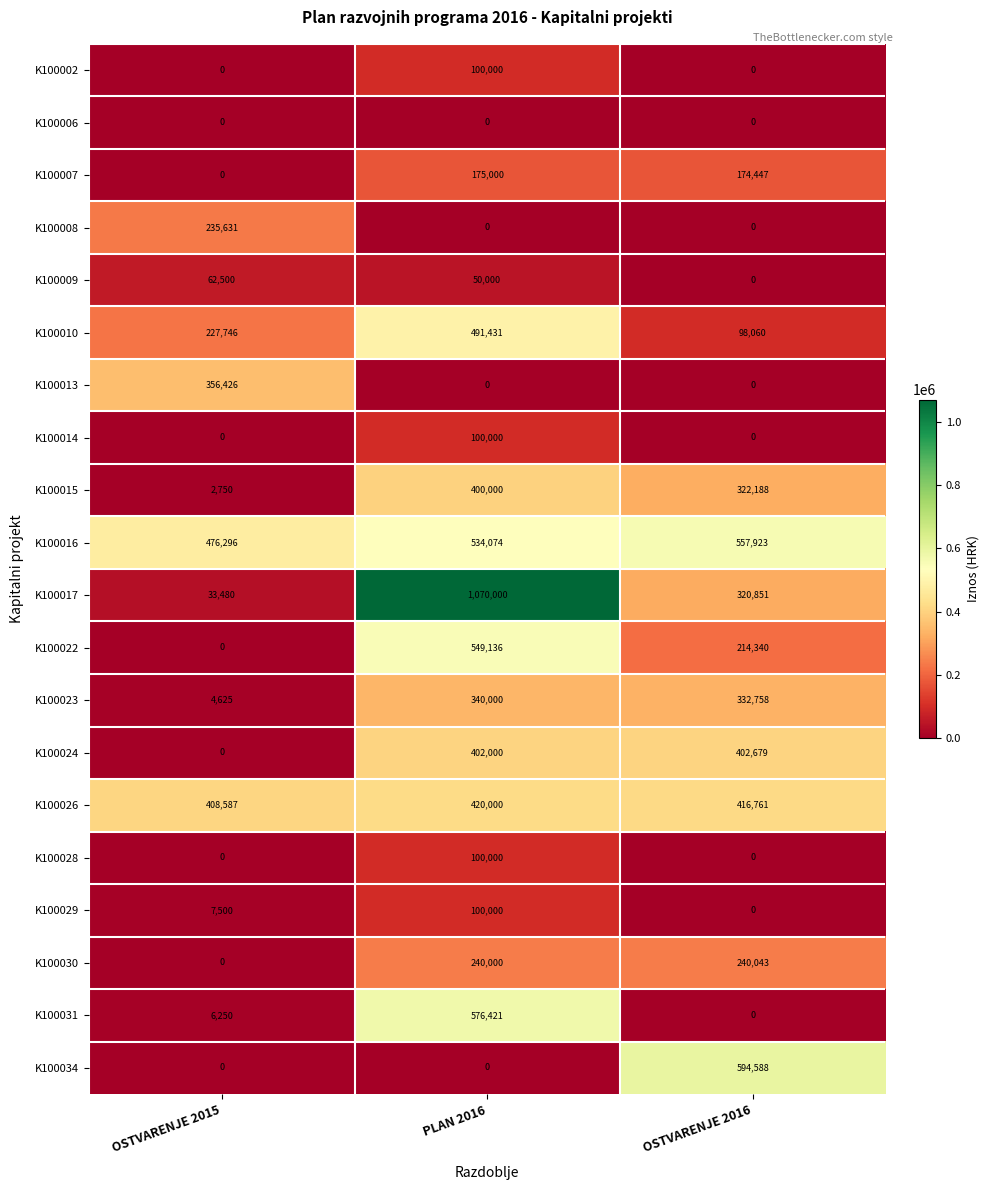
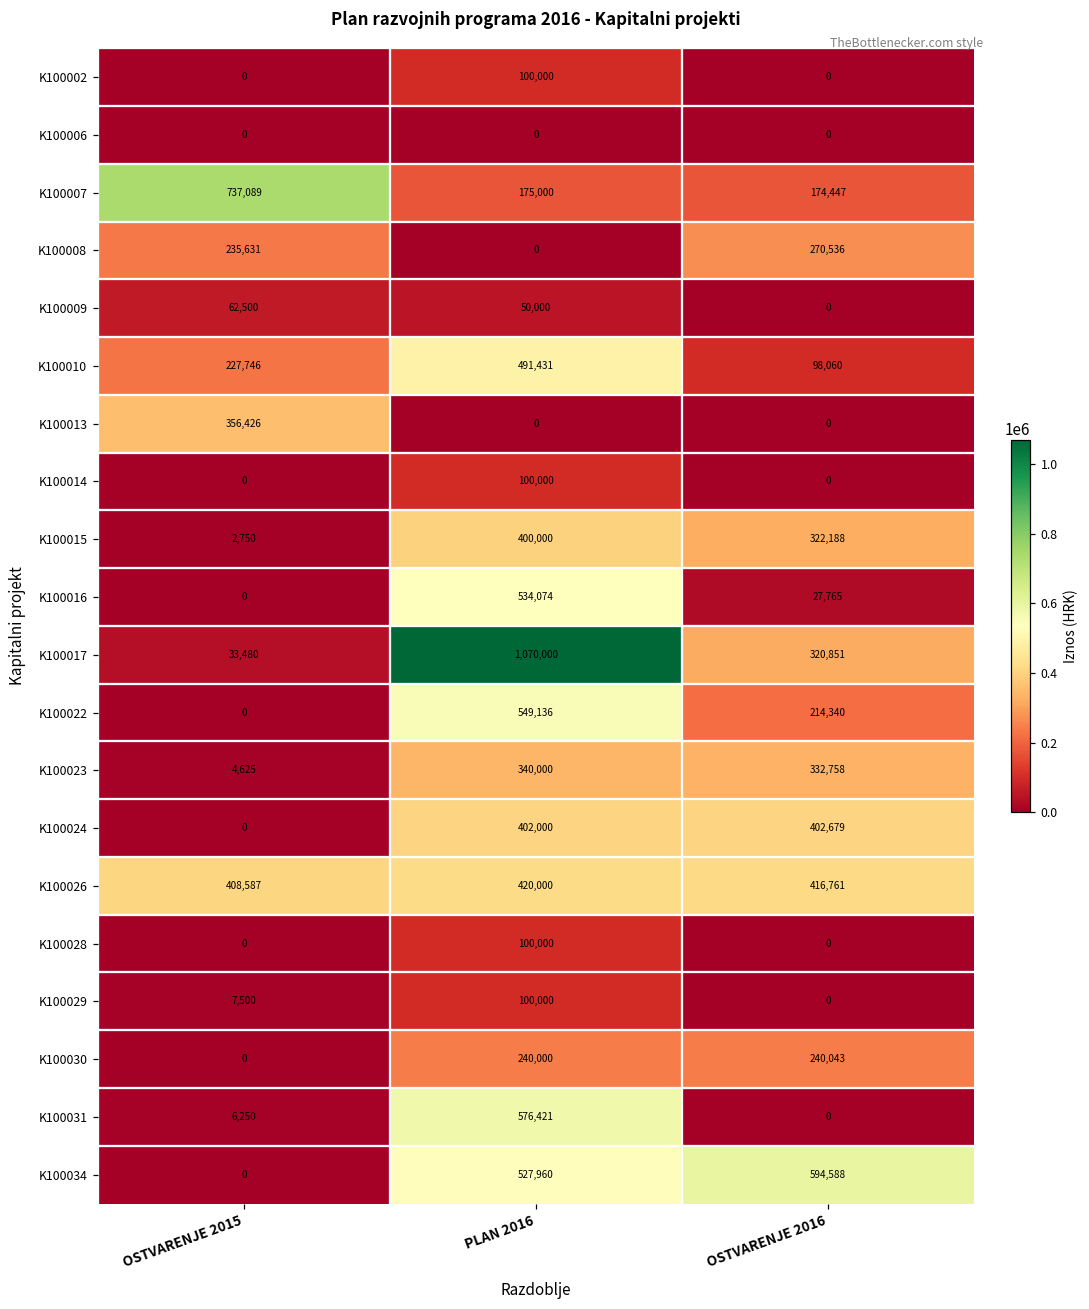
  {
    "K100002": {
      "OSTVARENJE 2015": "0",
      "PLAN 2016": "100,000",
      "OSTVARENJE 2016": "0"
    },
    "K100006": {
      "OSTVARENJE 2015": "0",
      "PLAN 2016": "0",
      "OSTVARENJE 2016": "0"
    },
    "K100007": {
-     "OSTVARENJE 2015": "0",
+     "OSTVARENJE 2015": "737,089",
      "PLAN 2016": "175,000",
      "OSTVARENJE 2016": "174,447"
    },
    "K100008": {
      "OSTVARENJE 2015": "235,631",
      "PLAN 2016": "0",
-     "OSTVARENJE 2016": "0"
+     "OSTVARENJE 2016": "270,536"
    },
    "K100009": {
      "OSTVARENJE 2015": "62,500",
      "PLAN 2016": "50,000",
      "OSTVARENJE 2016": "0"
    },
    "K100010": {
      "OSTVARENJE 2015": "227,746",
      "PLAN 2016": "491,431",
      "OSTVARENJE 2016": "98,060"
    },
    "K100013": {
      "OSTVARENJE 2015": "356,426",
      "PLAN 2016": "0",
      "OSTVARENJE 2016": "0"
    },
    "K100014": {
      "OSTVARENJE 2015": "0",
      "PLAN 2016": "100,000",
      "OSTVARENJE 2016": "0"
    },
    "K100015": {
      "OSTVARENJE 2015": "2,750",
      "PLAN 2016": "400,000",
      "OSTVARENJE 2016": "322,188"
    },
    "K100016": {
-     "OSTVARENJE 2015": "476,296",
+     "OSTVARENJE 2015": "0",
      "PLAN 2016": "534,074",
-     "OSTVARENJE 2016": "557,923"
+     "OSTVARENJE 2016": "27,765"
    },
    "K100017": {
      "OSTVARENJE 2015": "33,480",
      "PLAN 2016": "1,070,000",
      "OSTVARENJE 2016": "320,851"
    },
    "K100022": {
      "OSTVARENJE 2015": "0",
      "PLAN 2016": "549,136",
      "OSTVARENJE 2016": "214,340"
    },
    "K100023": {
      "OSTVARENJE 2015": "4,625",
      "PLAN 2016": "340,000",
      "OSTVARENJE 2016": "332,758"
    },
    "K100024": {
      "OSTVARENJE 2015": "0",
      "PLAN 2016": "402,000",
      "OSTVARENJE 2016": "402,679"
    },
    "K100026": {
      "OSTVARENJE 2015": "408,587",
      "PLAN 2016": "420,000",
      "OSTVARENJE 2016": "416,761"
    },
    "K100028": {
      "OSTVARENJE 2015": "0",
      "PLAN 2016": "100,000",
      "OSTVARENJE 2016": "0"
    },
    "K100029": {
      "OSTVARENJE 2015": "7,500",
      "PLAN 2016": "100,000",
      "OSTVARENJE 2016": "0"
    },
    "K100030": {
      "OSTVARENJE 2015": "0",
      "PLAN 2016": "240,000",
      "OSTVARENJE 2016": "240,043"
    },
    "K100031": {
      "OSTVARENJE 2015": "6,250",
      "PLAN 2016": "576,421",
      "OSTVARENJE 2016": "0"
    },
    "K100034": {
      "OSTVARENJE 2015": "0",
-     "PLAN 2016": "0",
+     "PLAN 2016": "527,960",
      "OSTVARENJE 2016": "594,588"
    }
  }
